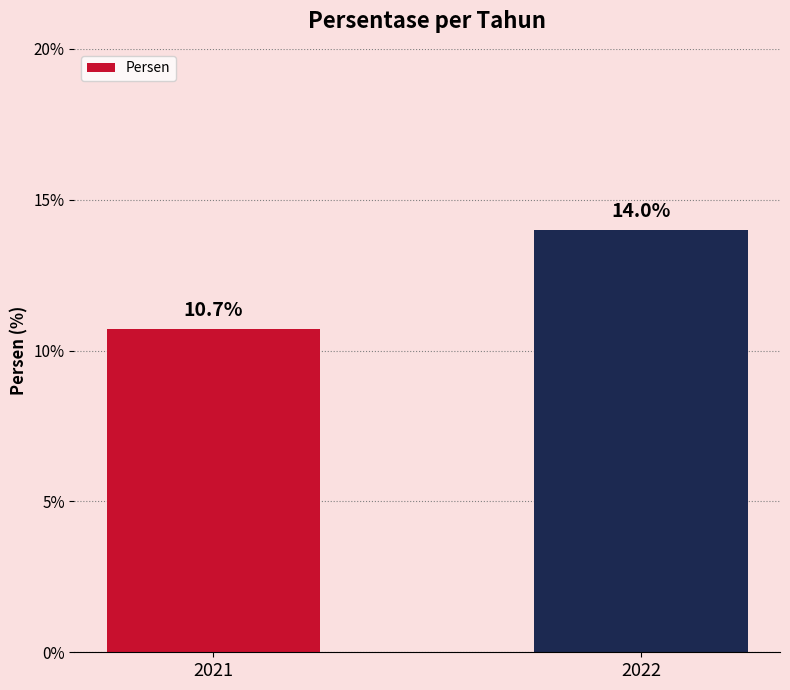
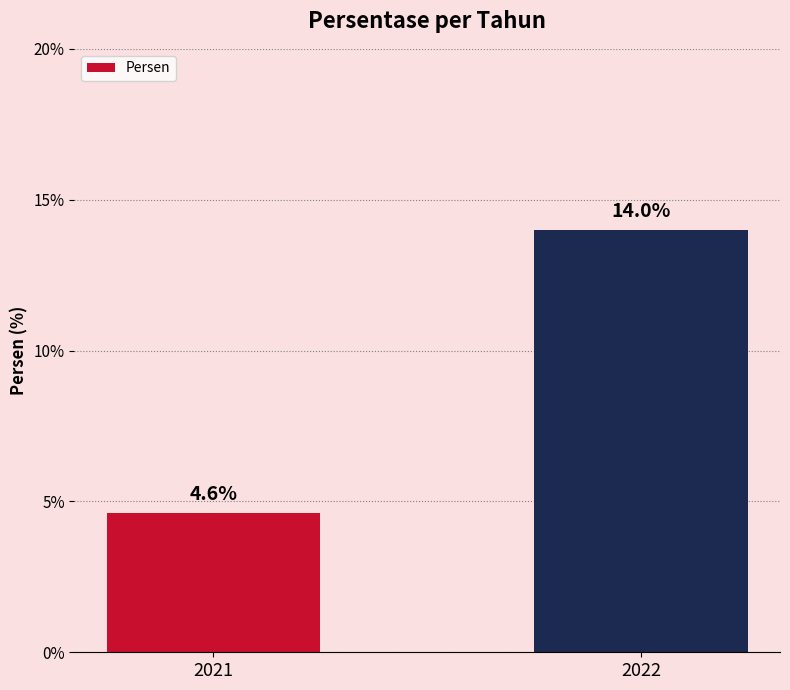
  {
-   "2021": "10.7%",
+   "2021": "4.6%",
    "2022": "14.0%"
  }
